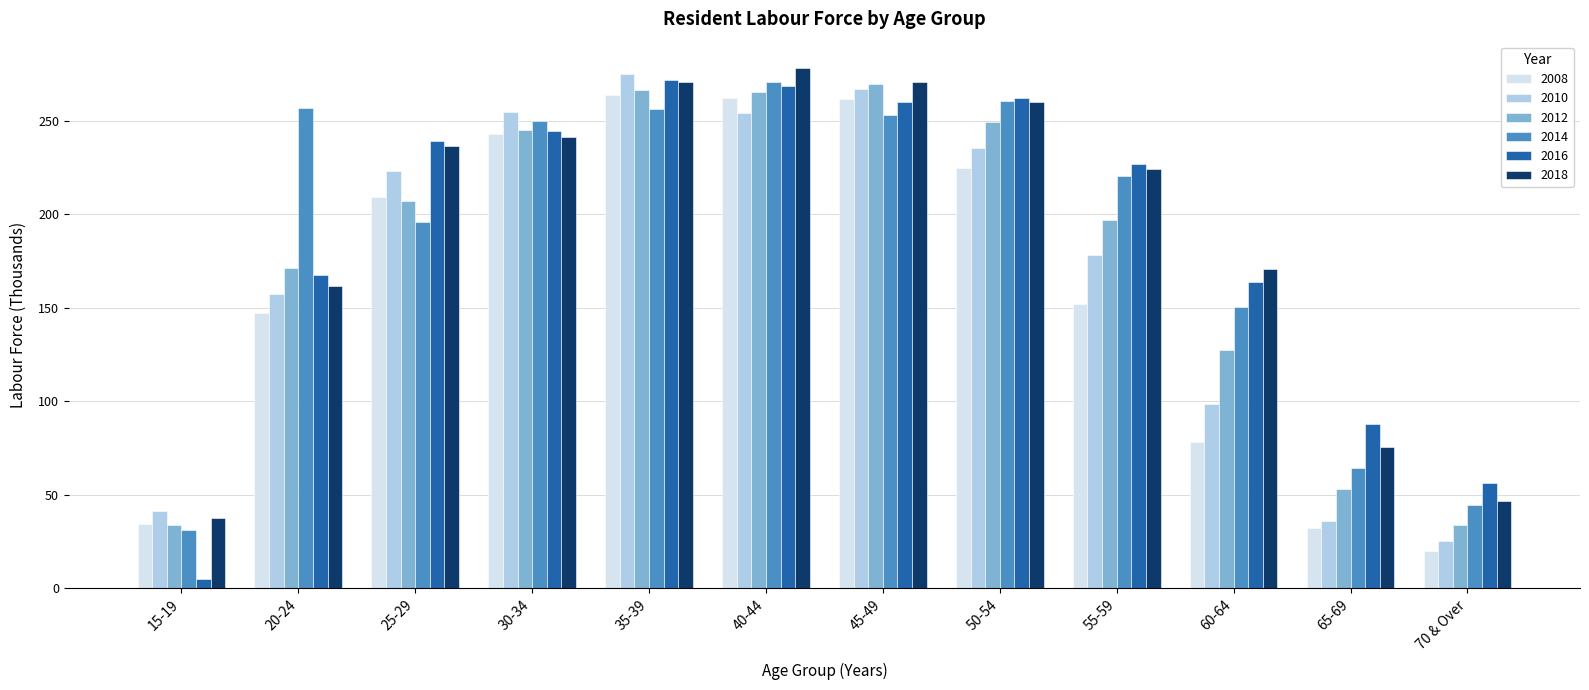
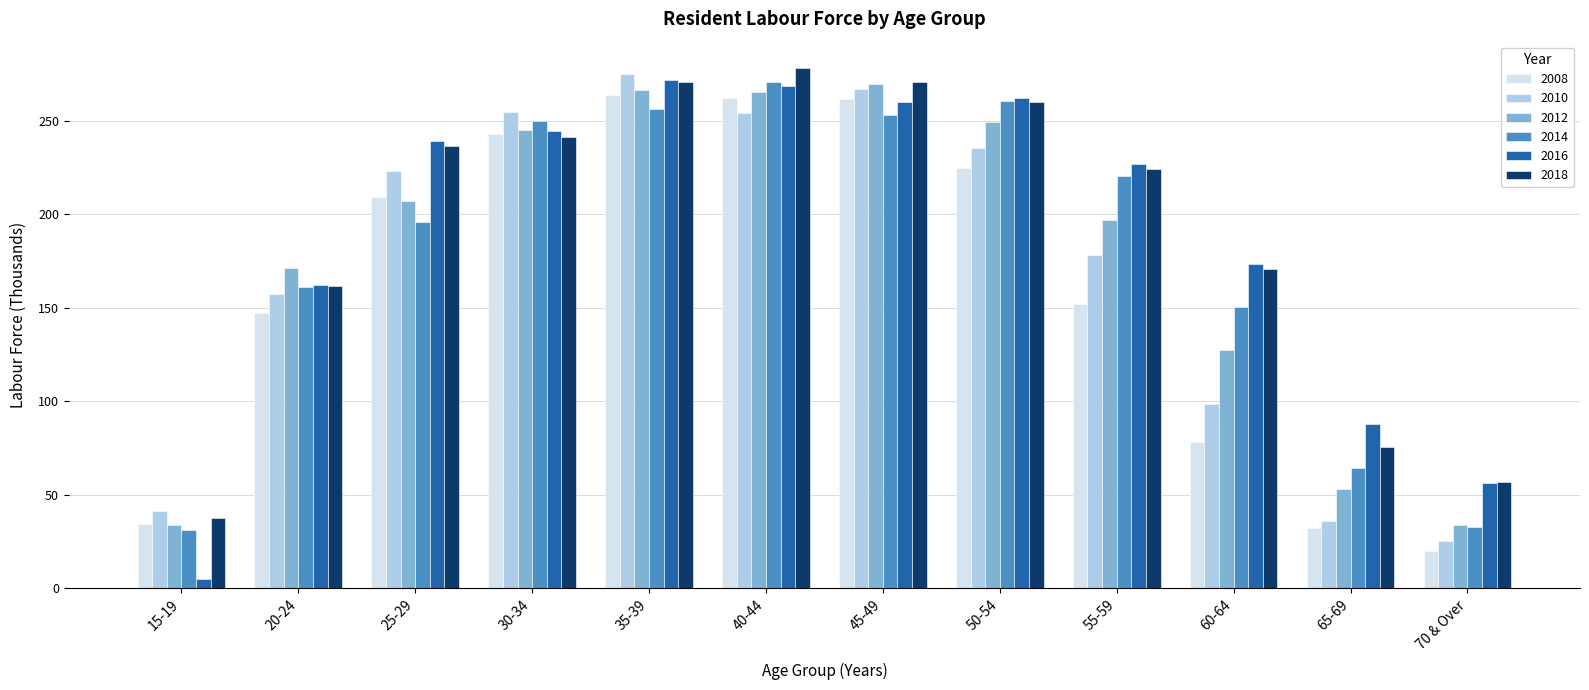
  {
    "2014": {
      "15-19": 31,
-     "20-24": 257,
+     "20-24": 161,
      "25-29": 196,
      "30-34": 250,
      "35-39": 256,
      "40-44": 271,
      "45-49": 253,
      "50-54": 261,
      "55-59": 220,
      "60-64": 151,
      "65-69": 65,
-     "70 & Over": 45
+     "70 & Over": 33
    },
    "2016": {
      "15-19": 5,
-     "20-24": 168,
+     "20-24": 163,
      "25-29": 239,
      "30-34": 245,
      "35-39": 272,
      "40-44": 268,
      "45-49": 260,
      "50-54": 262,
      "55-59": 227,
-     "60-64": 164,
+     "60-64": 173,
      "65-69": 88,
      "70 & Over": 57
    },
    "2018": {
      "15-19": 38,
      "20-24": 162,
      "25-29": 237,
      "30-34": 241,
      "35-39": 271,
      "40-44": 278,
      "45-49": 271,
      "50-54": 260,
      "55-59": 225,
      "60-64": 171,
      "65-69": 76,
-     "70 & Over": 47
+     "70 & Over": 57
    }
  }
